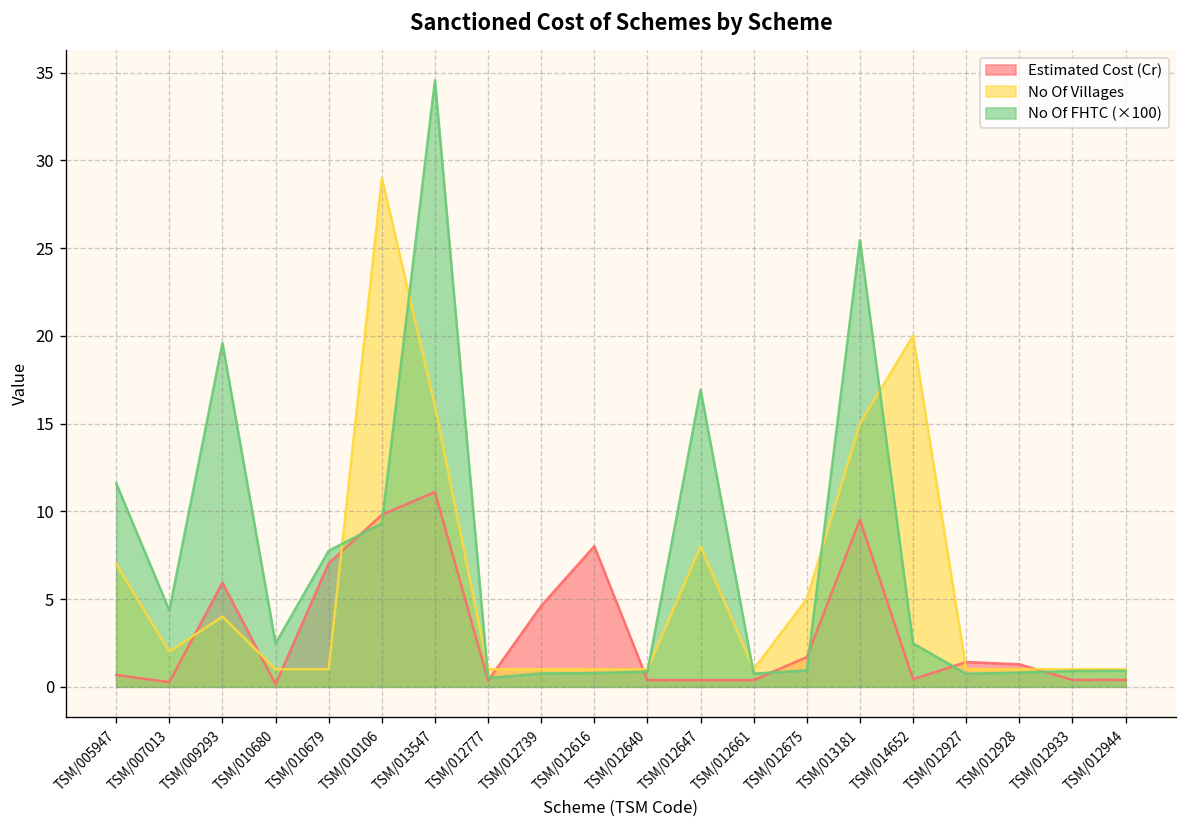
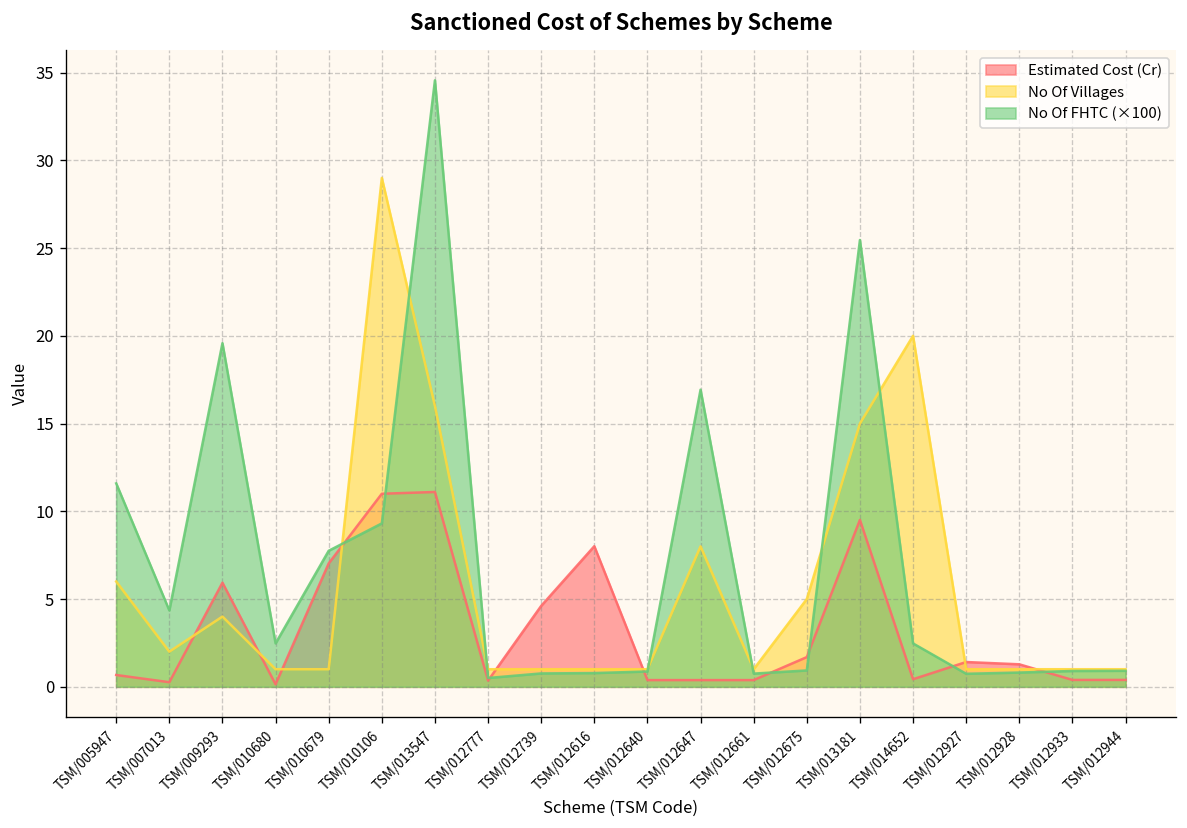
  {
    "Estimated Cost (Cr)": {
      "TSM/005947": 0.7,
      "TSM/007013": 0.3,
      "TSM/009293": 5.9,
      "TSM/010680": 0.1,
      "TSM/010679": 7.0,
-     "TSM/010106": 9.8,
+     "TSM/010106": 11.0,
      "TSM/013547": 11.1,
      "TSM/012739": 4.6,
      "TSM/012616": 8.0,
      "TSM/012640": 0.4,
      "TSM/012647": 0.4,
      "TSM/012661": 0.4,
      "TSM/012675": 1.7,
      "TSM/013181": 9.5,
      "TSM/014652": 0.4,
      "TSM/012927": 1.4,
      "TSM/012928": 1.3,
      "TSM/012933": 0.4,
      "TSM/012944": 0.4
    },
    "No Of Villages": {
-     "TSM/005947": 7,
+     "TSM/005947": 6,
      "TSM/007013": 2,
      "TSM/009293": 4,
      "TSM/010680": 1,
      "TSM/010679": 1,
      "TSM/010106": 29,
      "TSM/013547": 16,
      "TSM/012777": 1,
      "TSM/012739": 1,
      "TSM/012616": 1,
      "TSM/012647": 8,
      "TSM/012661": 1,
      "TSM/012675": 5,
      "TSM/013181": 15,
      "TSM/014652": 20,
      "TSM/012927": 1,
      "TSM/012928": 1
    },
    "No Of FHTC (×100)": {
      "TSM/005947": 11.6,
      "TSM/007013": 4.4,
      "TSM/009293": 19.6,
      "TSM/010680": 2.5,
      "TSM/010679": 7.8,
      "TSM/010106": 9.3,
      "TSM/013547": 34.6,
      "TSM/012739": 0.8,
      "TSM/012616": 0.8,
      "TSM/012647": 16.9,
      "TSM/012661": 0.8,
      "TSM/012675": 0.9,
      "TSM/013181": 25.5,
      "TSM/014652": 2.5,
      "TSM/012927": 0.7,
      "TSM/012928": 0.8
    }
  }
